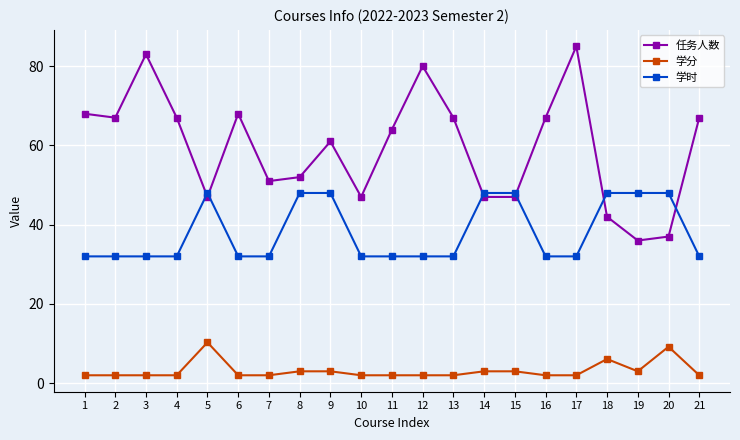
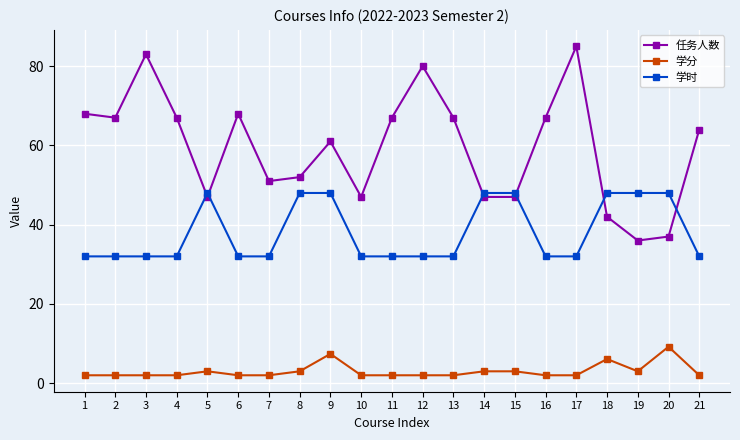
  {
    "任务人数": {
      "1": 68,
      "2": 67,
      "3": 83,
      "4": 67,
      "5": 47,
      "6": 68,
      "7": 51,
      "8": 52,
      "9": 61,
      "10": 47,
-     "11": 64,
+     "11": 67,
      "12": 80,
      "13": 67,
      "14": 47,
      "15": 47,
      "16": 67,
      "17": 85,
      "18": 42,
      "19": 36,
      "20": 37,
-     "21": 67
+     "21": 64
    },
    "学分": {
      "1": 2,
      "2": 2,
      "3": 2,
      "4": 2,
-     "5": 10,
+     "5": 3,
      "6": 2,
      "7": 2,
      "8": 3,
-     "9": 3,
+     "9": 7,
      "10": 2,
      "11": 2,
      "12": 2,
      "13": 2,
      "14": 3,
      "15": 3,
      "16": 2,
      "17": 2,
      "18": 6,
      "19": 3,
      "20": 9,
      "21": 2
    },
    "学时": {
      "1": 32,
      "2": 32,
      "3": 32,
      "4": 32,
      "5": 48,
      "6": 32,
      "7": 32,
      "8": 48,
      "9": 48,
      "10": 32,
      "11": 32,
      "12": 32,
      "13": 32,
      "14": 48,
      "15": 48,
      "16": 32,
      "17": 32,
      "18": 48,
      "19": 48,
      "20": 48,
      "21": 32
    }
  }
